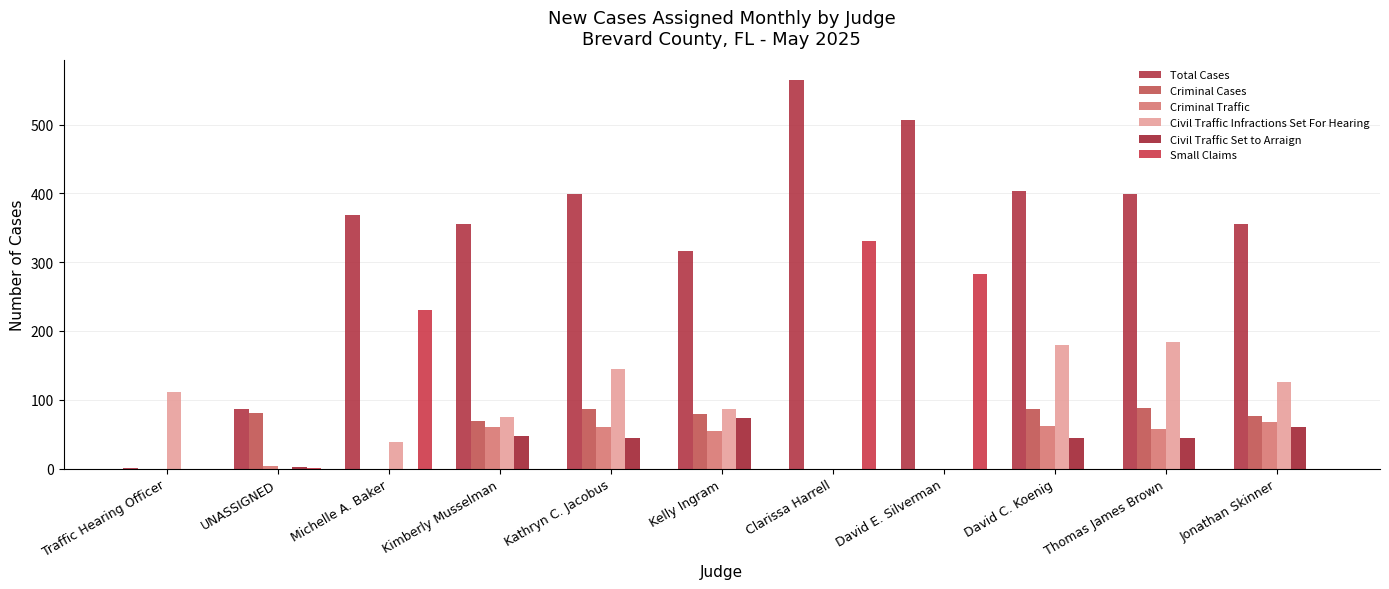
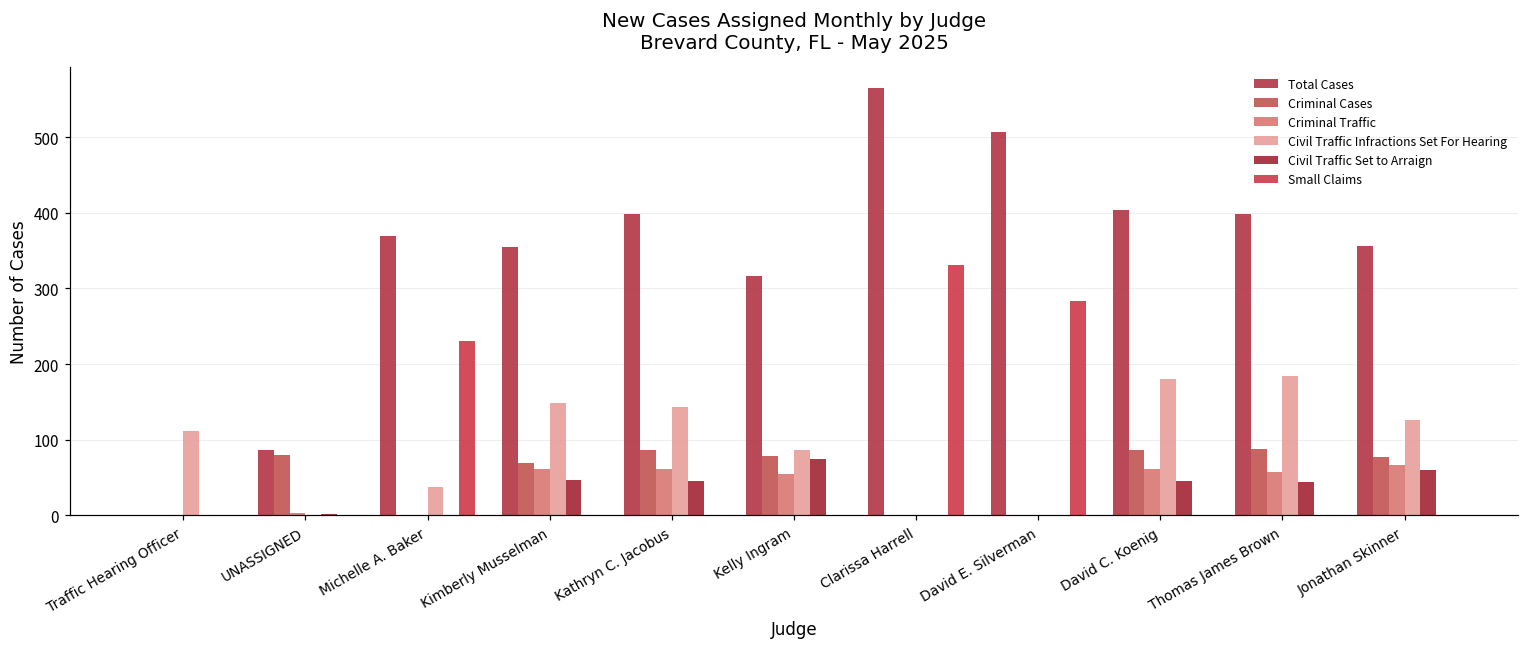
  {
    "Civil Traffic Infractions Set For Hearing": {
      "Traffic Hearing Officer": 110,
      "UNASSIGNED": 0,
      "Michelle A. Baker": 40,
-     "Kimberly Musselman": 80,
+     "Kimberly Musselman": 150,
      "Kathryn C. Jacobus": 140,
      "Kelly Ingram": 90,
      "Clarissa Harrell": 0,
      "David E. Silverman": 0,
      "David C. Koenig": 180,
      "Thomas James Brown": 180,
      "Jonathan Skinner": 130
    }
  }
